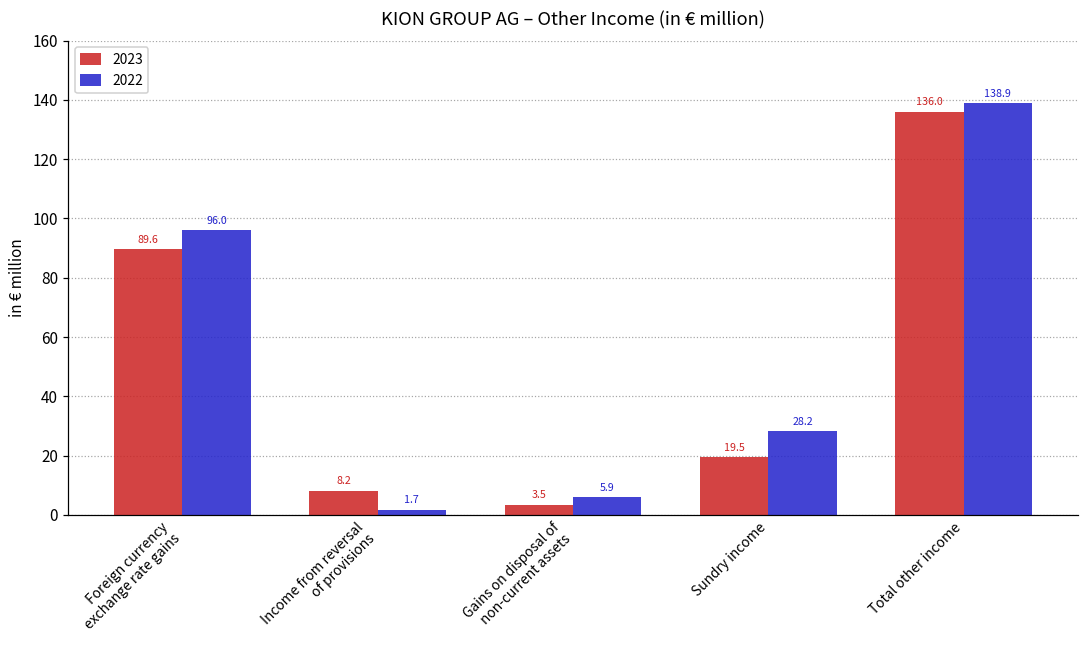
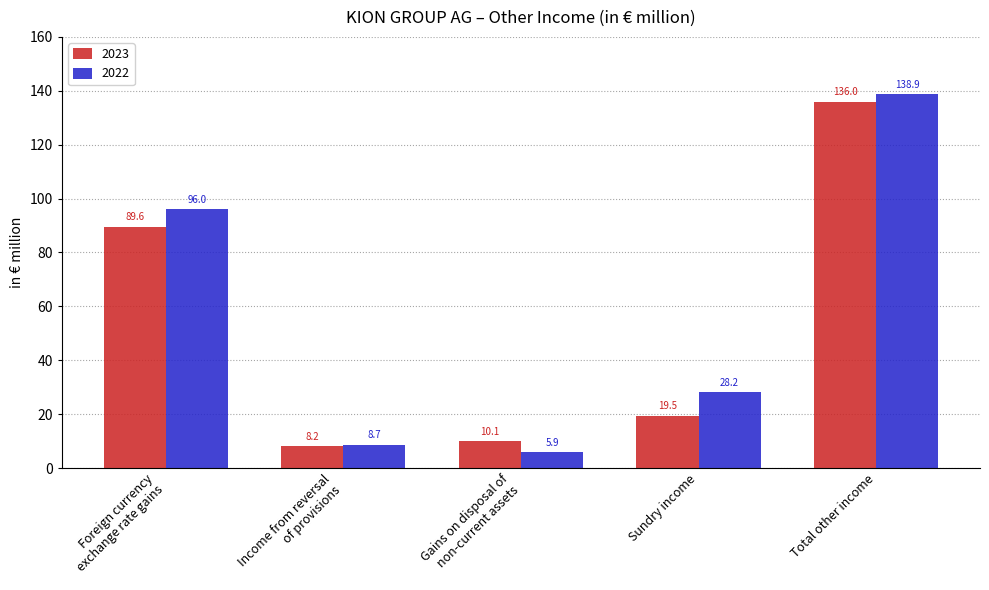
  {
    "2023": {
      "Foreign currency exchange rate gains": 89.6,
      "Income from reversal of provisions": 8.2,
-     "Gains on disposal of non-current assets": 3.5,
+     "Gains on disposal of non-current assets": 10.1,
      "Sundry income": 19.5,
      "Total other income": 136.0
    },
    "2022": {
      "Foreign currency exchange rate gains": 96.0,
-     "Income from reversal of provisions": 1.7,
+     "Income from reversal of provisions": 8.7,
      "Gains on disposal of non-current assets": 5.9,
      "Sundry income": 28.2,
      "Total other income": 138.9
    }
  }
